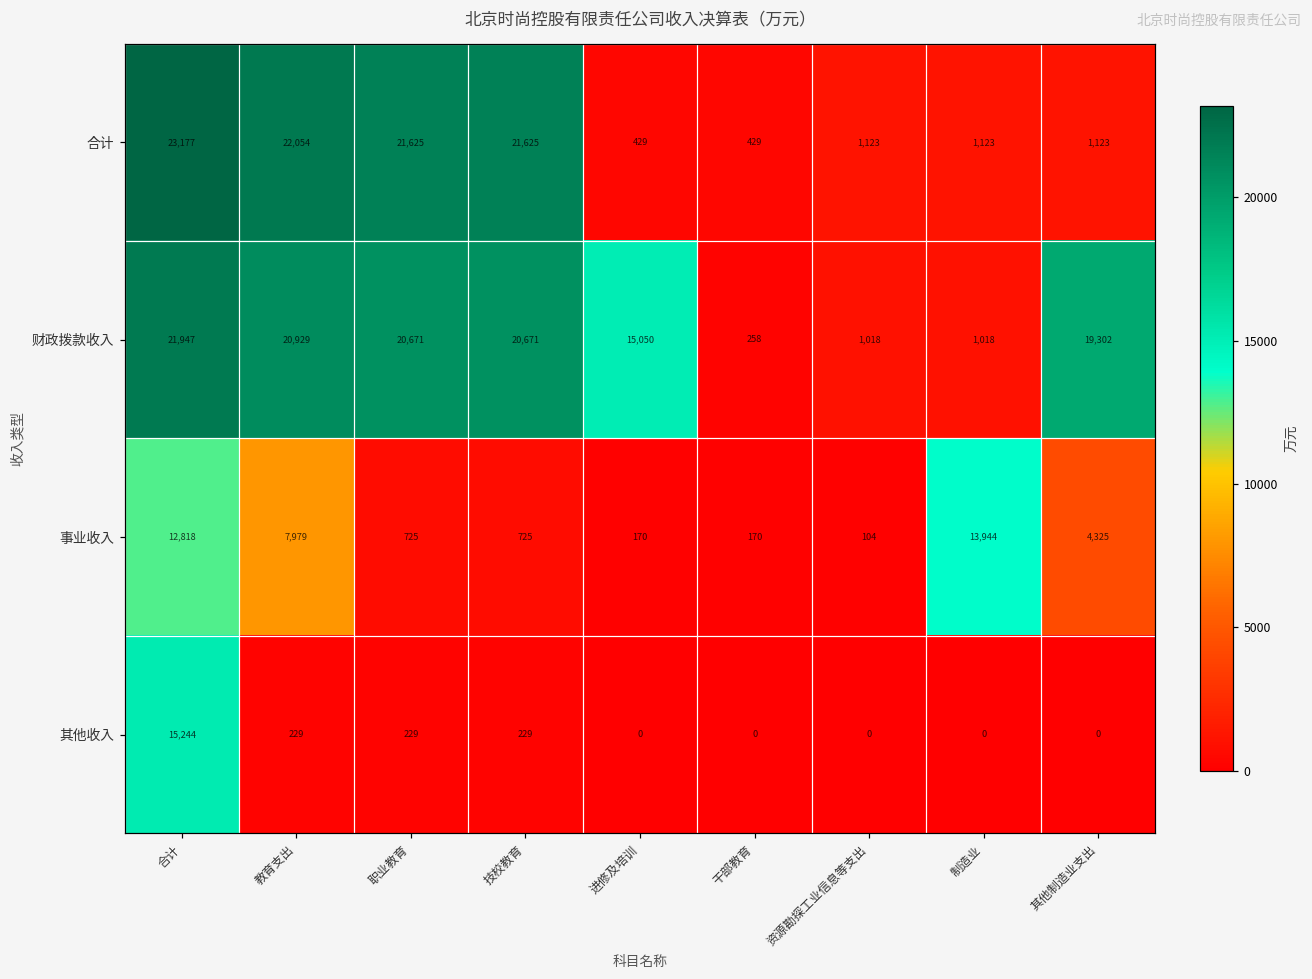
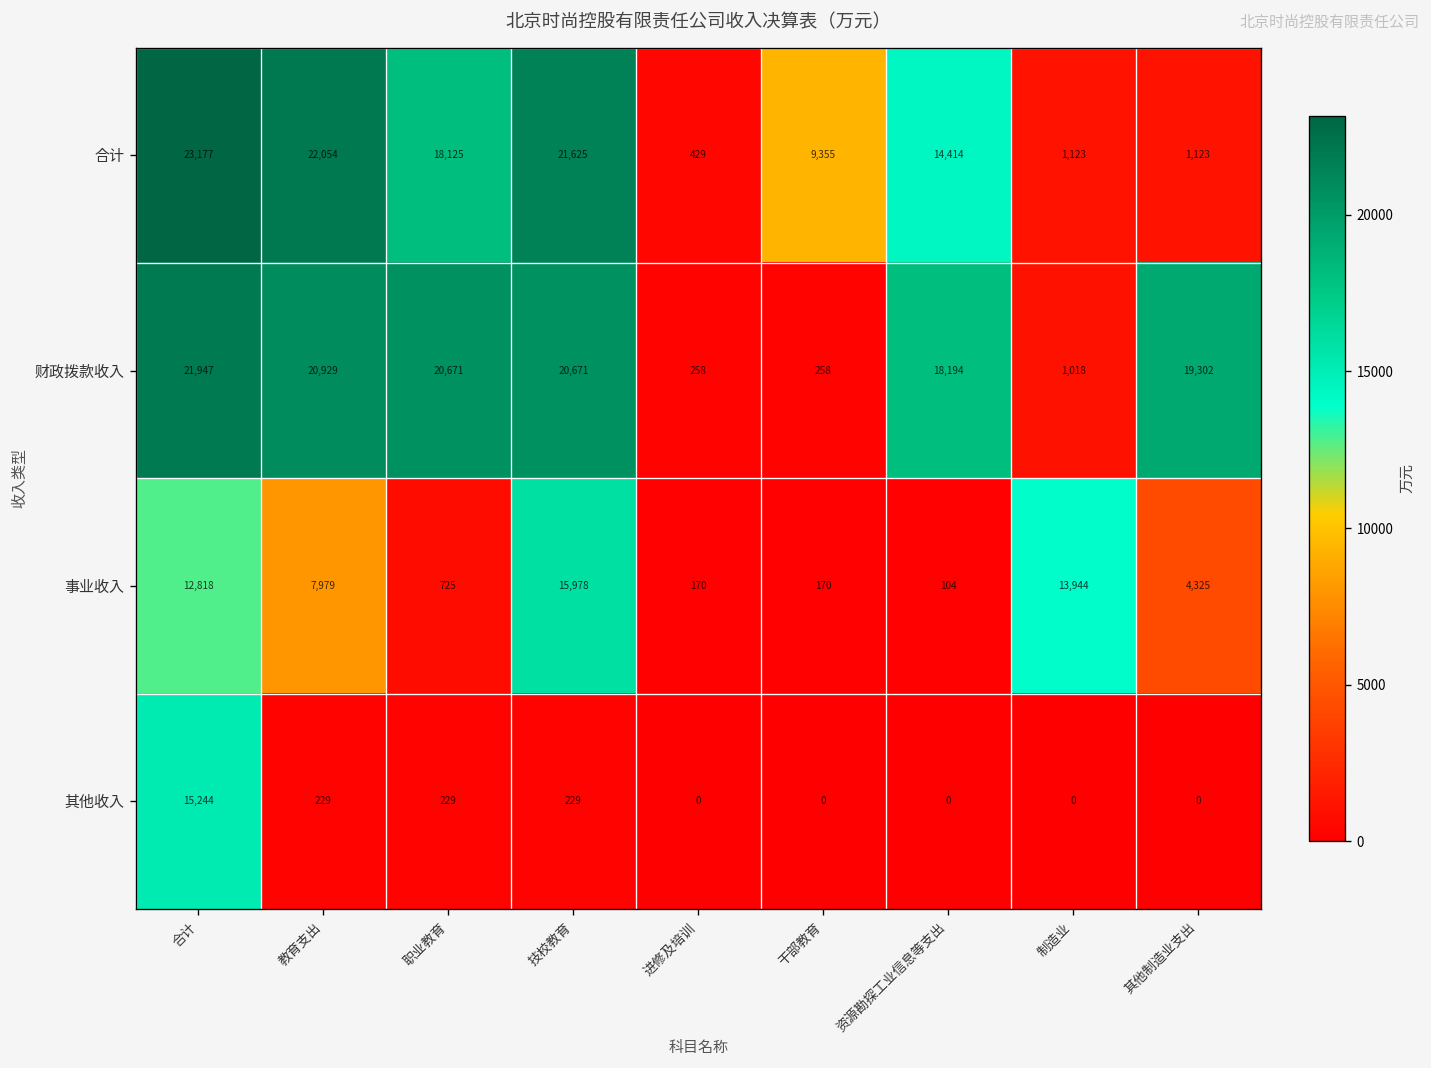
  {
    "合计": {
      "合计": "23,177",
      "教育支出": "22,054",
-     "职业教育": "21,625",
+     "职业教育": "18,125",
      "技校教育": "21,625",
      "进修及培训": "429",
-     "干部教育": "429",
-     "资源勘探工业信息等支出": "1,123",
+     "干部教育": "9,355",
+     "资源勘探工业信息等支出": "14,414",
      "制造业": "1,123",
      "其他制造业支出": "1,123"
    },
    "财政拨款收入": {
      "合计": "21,947",
      "教育支出": "20,929",
      "职业教育": "20,671",
      "技校教育": "20,671",
-     "进修及培训": "15,050",
+     "进修及培训": "258",
      "干部教育": "258",
-     "资源勘探工业信息等支出": "1,018",
+     "资源勘探工业信息等支出": "18,194",
      "制造业": "1,018",
      "其他制造业支出": "19,302"
    },
    "事业收入": {
      "合计": "12,818",
      "教育支出": "7,979",
      "职业教育": "725",
-     "技校教育": "725",
+     "技校教育": "15,978",
      "进修及培训": "170",
      "干部教育": "170",
      "资源勘探工业信息等支出": "104",
      "制造业": "13,944",
      "其他制造业支出": "4,325"
    },
    "其他收入": {
      "合计": "15,244",
      "教育支出": "229",
      "职业教育": "229",
      "技校教育": "229",
      "进修及培训": "0",
      "干部教育": "0",
      "资源勘探工业信息等支出": "0",
      "制造业": "0",
      "其他制造业支出": "0"
    }
  }
